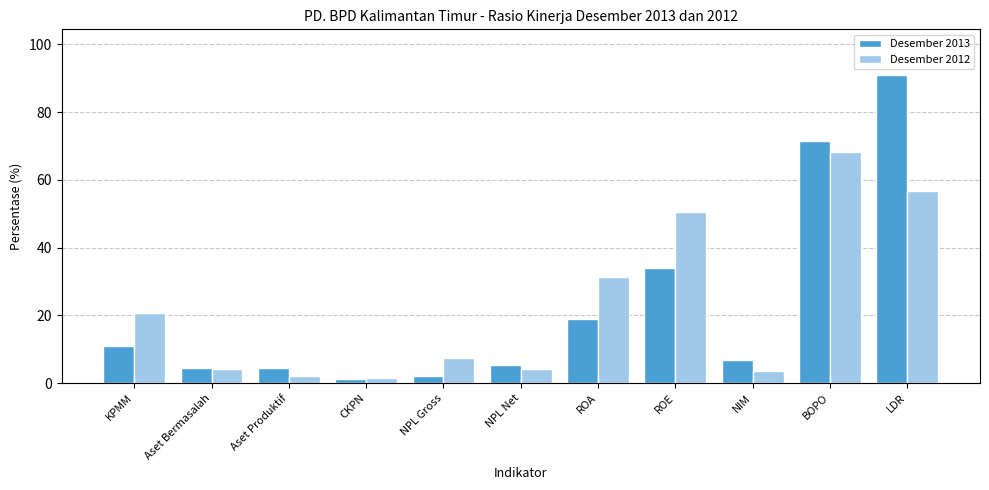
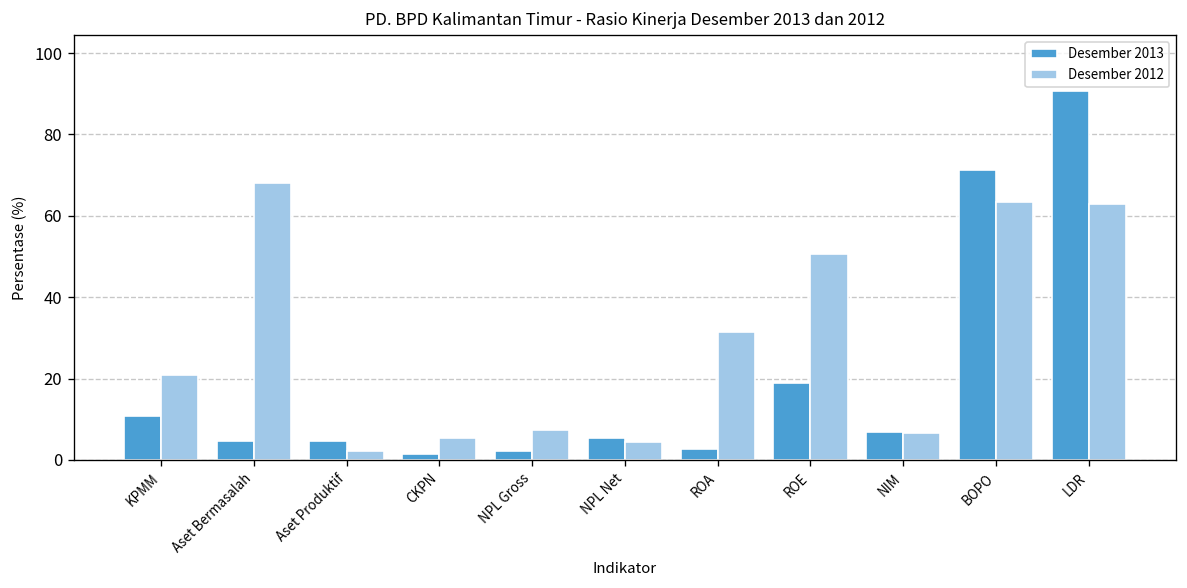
  {
    "Desember 2013": {
      "KPMM": 11,
      "Aset Bermasalah": 5,
      "Aset Produktif": 5,
      "CKPN": 1,
      "NPL Gross": 2,
      "NPL Net": 5,
-     "ROA": 19,
-     "ROE": 34,
+     "ROA": 3,
+     "ROE": 19,
      "NIM": 7,
      "BOPO": 71,
      "LDR": 91
    },
    "Desember 2012": {
      "KPMM": 21,
-     "Aset Bermasalah": 4,
+     "Aset Bermasalah": 68,
      "Aset Produktif": 2,
-     "CKPN": 2,
+     "CKPN": 5,
      "NPL Gross": 7,
      "NPL Net": 4,
      "ROA": 31,
      "ROE": 51,
-     "NIM": 4,
-     "BOPO": 68,
-     "LDR": 57
+     "NIM": 7,
+     "BOPO": 63,
+     "LDR": 63
    }
  }
